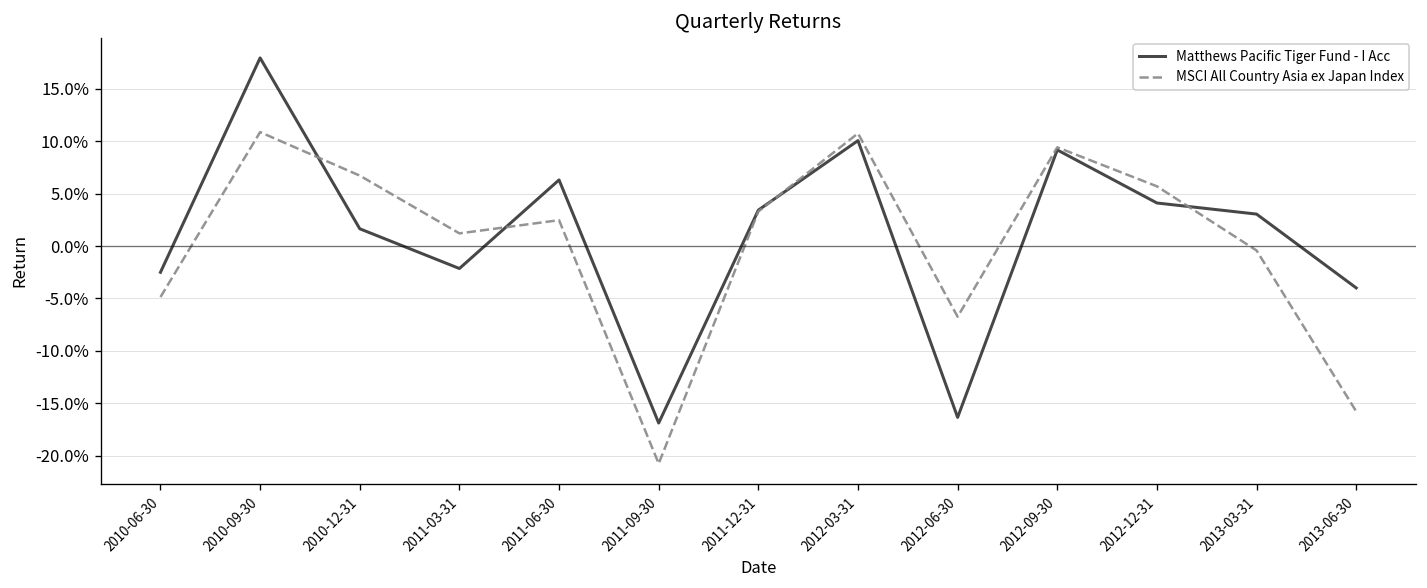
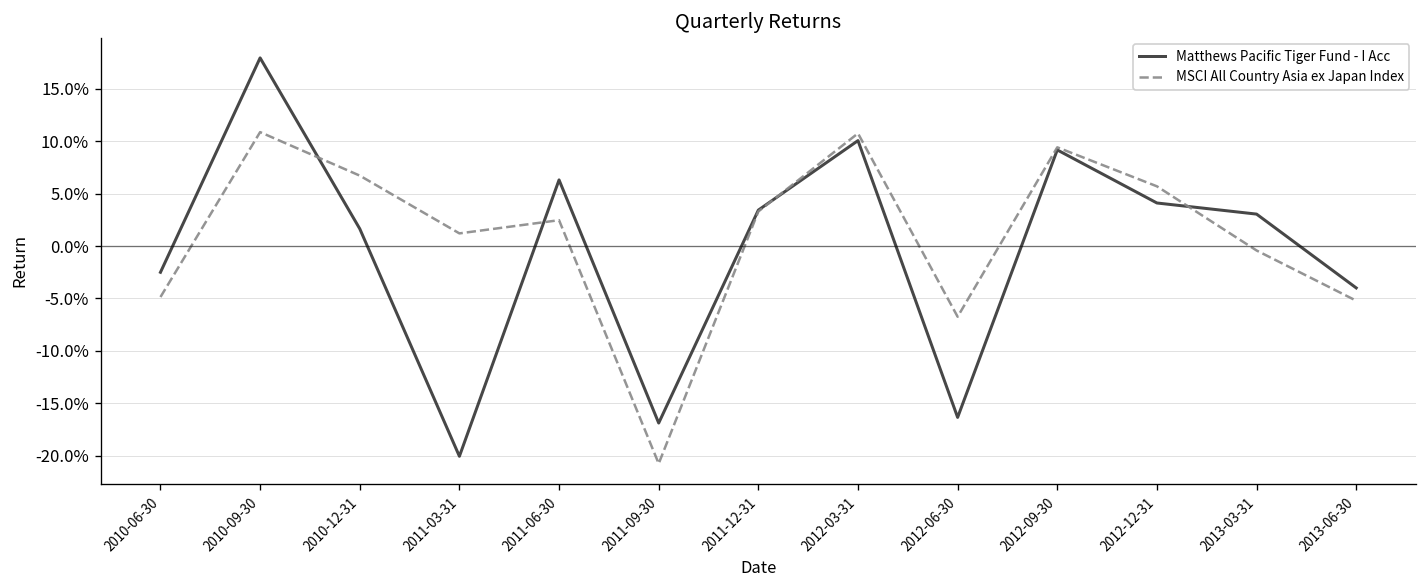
  {
    "Matthews Pacific Tiger Fund - I Acc": {
      "2010-06-30": "-3%",
      "2010-09-30": "18%",
      "2010-12-31": "2%",
-     "2011-03-31": "-2%",
+     "2011-03-31": "-20%",
      "2011-06-30": "6%",
      "2011-09-30": "-17%",
      "2012-03-31": "10%",
      "2012-06-30": "-16%",
      "2012-12-31": "4%",
      "2013-03-31": "3%",
      "2013-06-30": "-4%"
    },
    "MSCI All Country Asia ex Japan Index": {
      "2010-06-30": "-5%",
      "2010-09-30": "11%",
      "2010-12-31": "7%",
      "2011-03-31": "1%",
      "2011-06-30": "2%",
      "2011-09-30": "-21%",
      "2012-03-31": "11%",
      "2012-06-30": "-7%",
      "2012-12-31": "6%",
      "2013-03-31": "0%",
-     "2013-06-30": "-16%"
+     "2013-06-30": "-5%"
    }
  }
